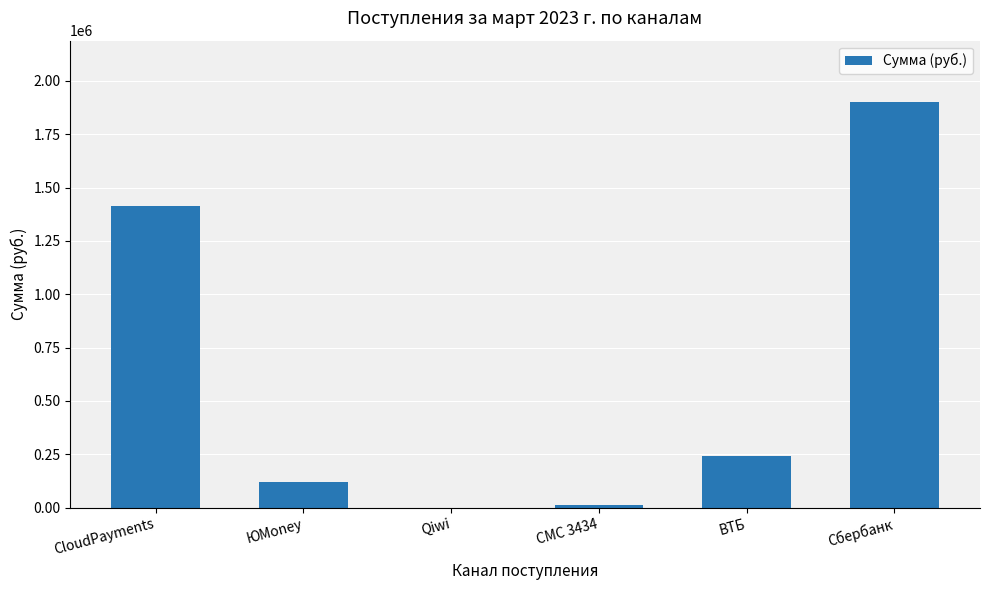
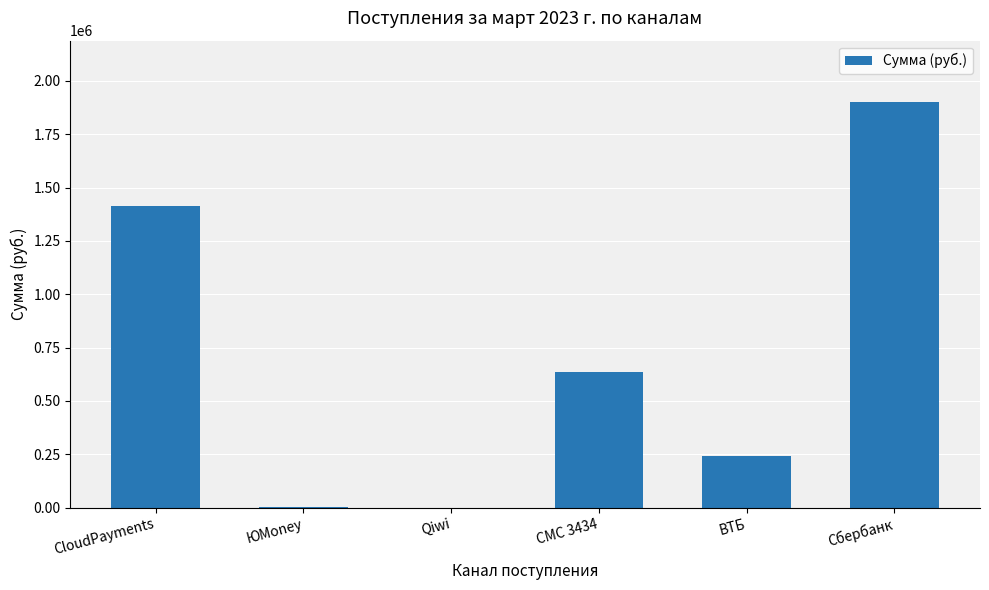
  {
    "CloudPayments": 1410000,
-   "ЮMoney": 120000,
+   "ЮMoney": 0,
    "Qiwi": 0,
-   "СМС 3434": 10000,
+   "СМС 3434": 640000,
    "ВТБ": 240000,
    "Сбербанк": 1900000
  }
